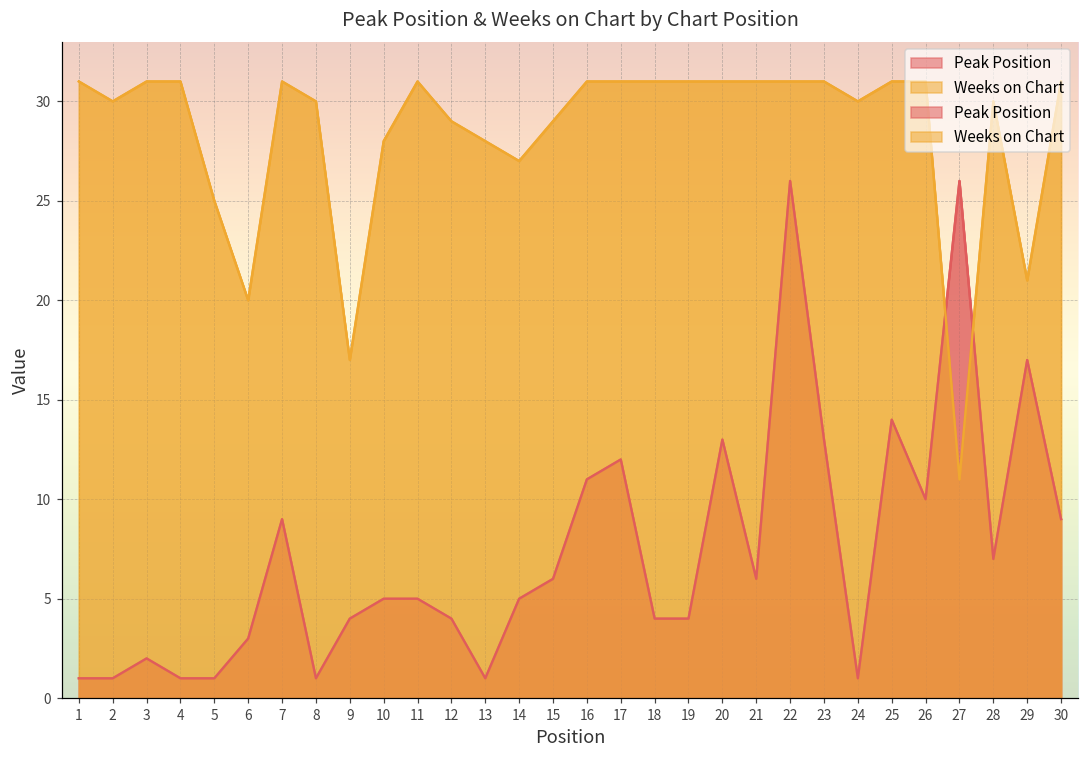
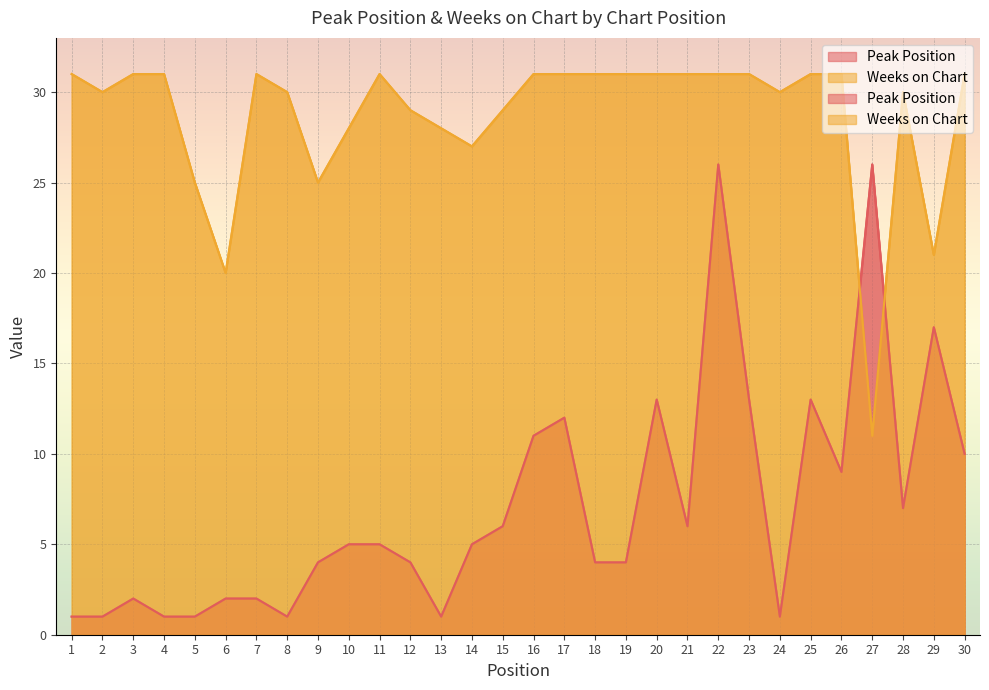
  {
    "Peak Position": {
      "1": 1,
      "2": 1,
      "3": 2,
      "4": 1,
      "5": 1,
-     "6": 3,
-     "7": 9,
+     "6": 2,
+     "7": 2,
      "8": 1,
      "9": 4,
      "10": 5,
      "11": 5,
      "12": 4,
      "13": 1,
      "14": 5,
      "15": 6,
      "16": 11,
      "17": 12,
      "18": 4,
      "19": 4,
      "20": 13,
      "21": 6,
      "22": 26,
      "23": 13,
      "24": 1,
-     "25": 14,
-     "26": 10,
+     "25": 13,
+     "26": 9,
      "27": 26,
      "28": 7,
      "29": 17,
-     "30": 9
+     "30": 10
    },
    "Weeks on Chart": {
      "1": 31,
      "2": 30,
      "3": 31,
      "4": 31,
      "5": 25,
      "6": 20,
      "7": 31,
      "8": 30,
-     "9": 17,
+     "9": 25,
      "10": 28,
      "11": 31,
      "12": 29,
      "13": 28,
      "14": 27,
      "15": 29,
      "16": 31,
      "17": 31,
      "18": 31,
      "19": 31,
      "20": 31,
      "21": 31,
      "22": 31,
      "23": 31,
      "24": 30,
      "25": 31,
      "27": 11,
      "29": 21
    }
  }
